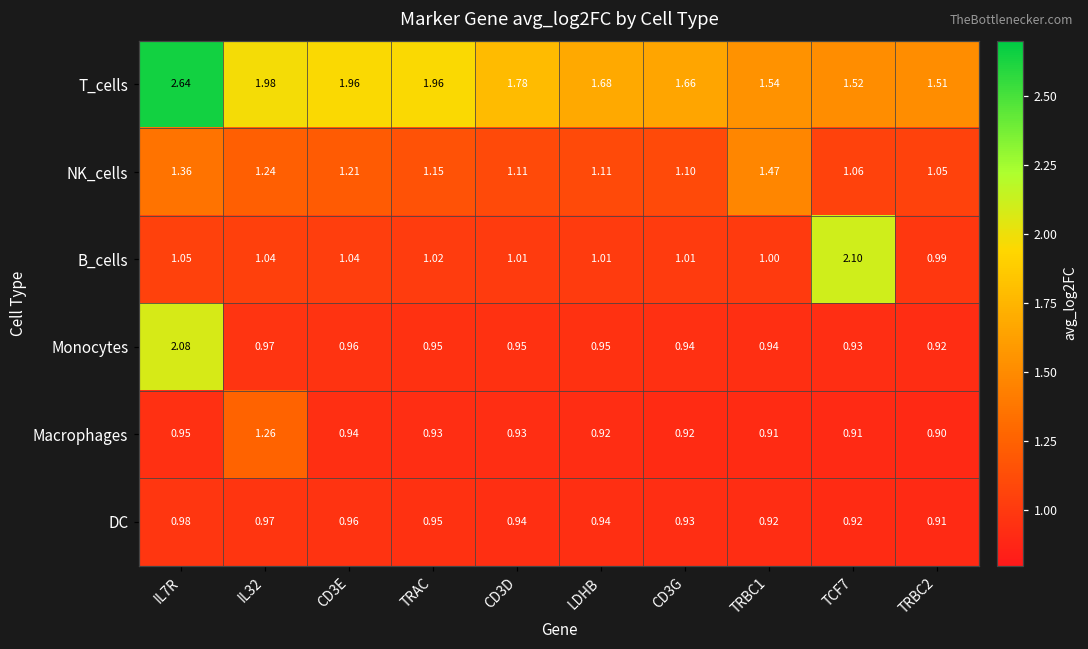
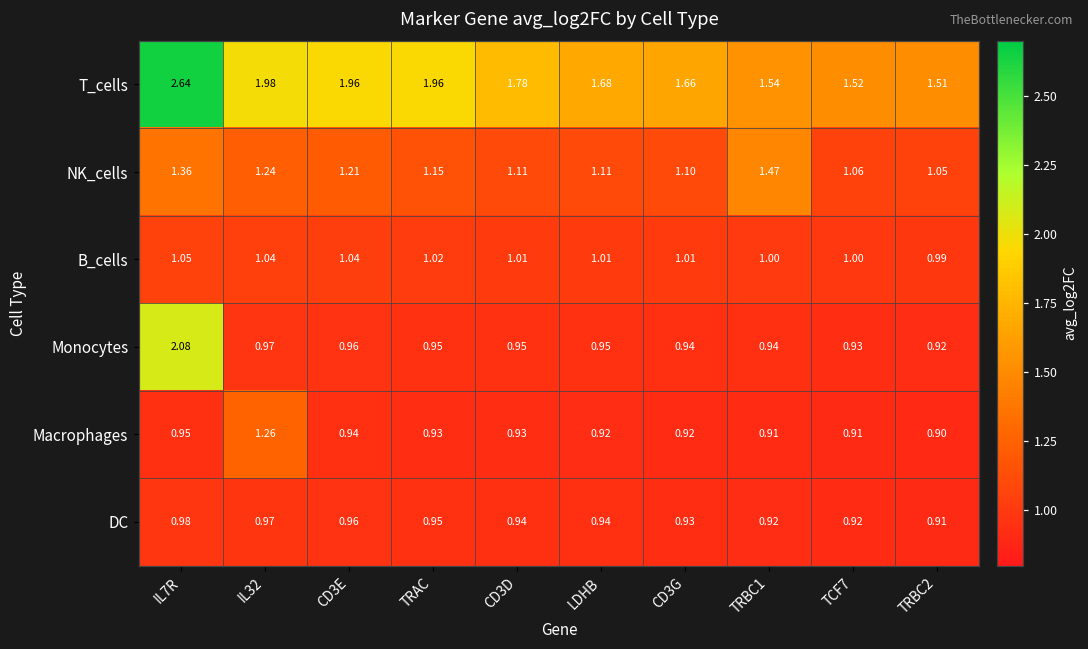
  {
    "T_cells": {
      "IL7R": 2.64,
      "IL32": 1.98,
      "CD3E": 1.96,
      "TRAC": 1.96,
      "CD3D": 1.78,
      "LDHB": 1.68,
      "CD3G": 1.66,
      "TRBC1": 1.54,
      "TCF7": 1.52,
      "TRBC2": 1.51
    },
    "NK_cells": {
      "IL7R": 1.36,
      "IL32": 1.24,
      "CD3E": 1.21,
      "TRAC": 1.15,
      "CD3D": 1.11,
      "LDHB": 1.11,
      "CD3G": 1.10,
      "TRBC1": 1.47,
      "TCF7": 1.06,
      "TRBC2": 1.05
    },
    "B_cells": {
      "IL7R": 1.05,
      "IL32": 1.04,
      "CD3E": 1.04,
      "TRAC": 1.02,
      "CD3D": 1.01,
      "LDHB": 1.01,
      "CD3G": 1.01,
      "TRBC1": 1.00,
-     "TCF7": 2.10,
+     "TCF7": 1.00,
      "TRBC2": 0.99
    },
    "Monocytes": {
      "IL7R": 2.08,
      "IL32": 0.97,
      "CD3E": 0.96,
      "TRAC": 0.95,
      "CD3D": 0.95,
      "LDHB": 0.95,
      "CD3G": 0.94,
      "TRBC1": 0.94,
      "TCF7": 0.93,
      "TRBC2": 0.92
    },
    "Macrophages": {
      "IL7R": 0.95,
      "IL32": 1.26,
      "CD3E": 0.94,
      "TRAC": 0.93,
      "CD3D": 0.93,
      "LDHB": 0.92,
      "CD3G": 0.92,
      "TRBC1": 0.91,
      "TCF7": 0.91,
      "TRBC2": 0.90
    },
    "DC": {
      "IL7R": 0.98,
      "IL32": 0.97,
      "CD3E": 0.96,
      "TRAC": 0.95,
      "CD3D": 0.94,
      "LDHB": 0.94,
      "CD3G": 0.93,
      "TRBC1": 0.92,
      "TCF7": 0.92,
      "TRBC2": 0.91
    }
  }
